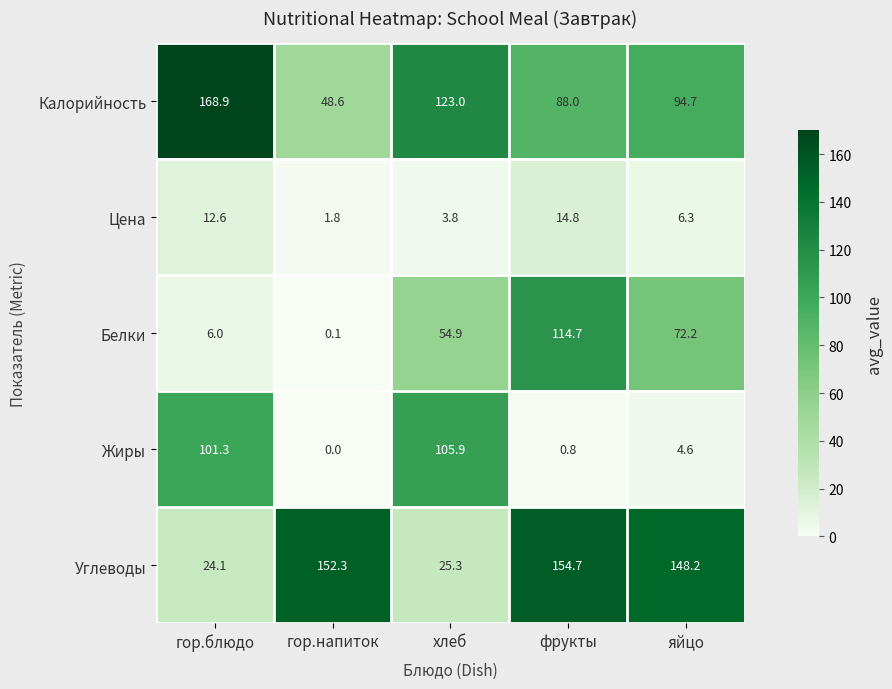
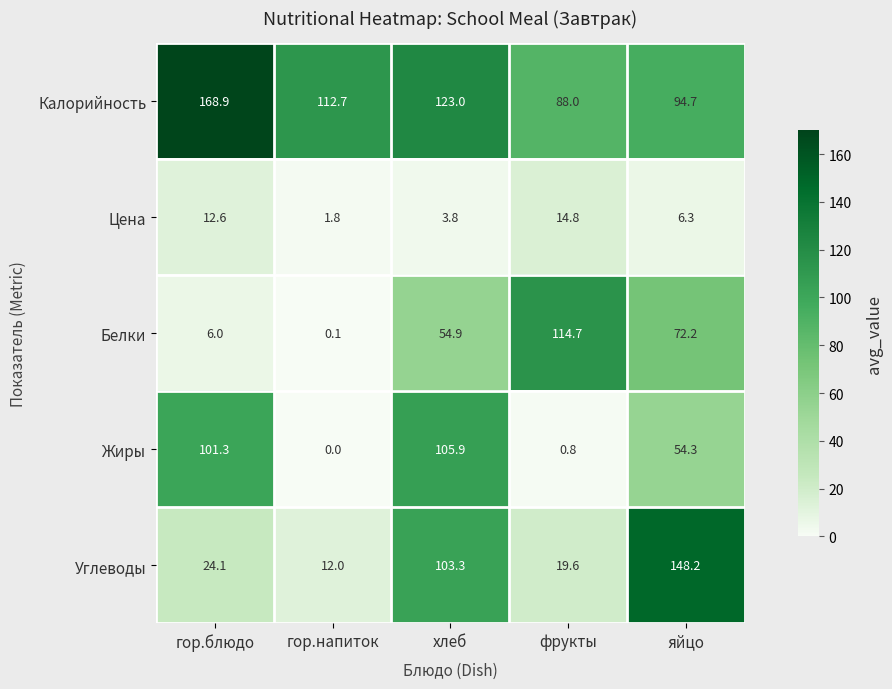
  {
    "Калорийность": {
      "гор.блюдо": 168.9,
-     "гор.напиток": 48.6,
+     "гор.напиток": 112.7,
      "хлеб": 123.0,
      "фрукты": 88.0,
      "яйцо": 94.7
    },
    "Цена": {
      "гор.блюдо": 12.6,
      "гор.напиток": 1.8,
      "хлеб": 3.8,
      "фрукты": 14.8,
      "яйцо": 6.3
    },
    "Белки": {
      "гор.блюдо": 6.0,
      "гор.напиток": 0.1,
      "хлеб": 54.9,
      "фрукты": 114.7,
      "яйцо": 72.2
    },
    "Жиры": {
      "гор.блюдо": 101.3,
      "гор.напиток": 0.0,
      "хлеб": 105.9,
      "фрукты": 0.8,
-     "яйцо": 4.6
+     "яйцо": 54.3
    },
    "Углеводы": {
      "гор.блюдо": 24.1,
-     "гор.напиток": 152.3,
-     "хлеб": 25.3,
-     "фрукты": 154.7,
+     "гор.напиток": 12.0,
+     "хлеб": 103.3,
+     "фрукты": 19.6,
      "яйцо": 148.2
    }
  }
